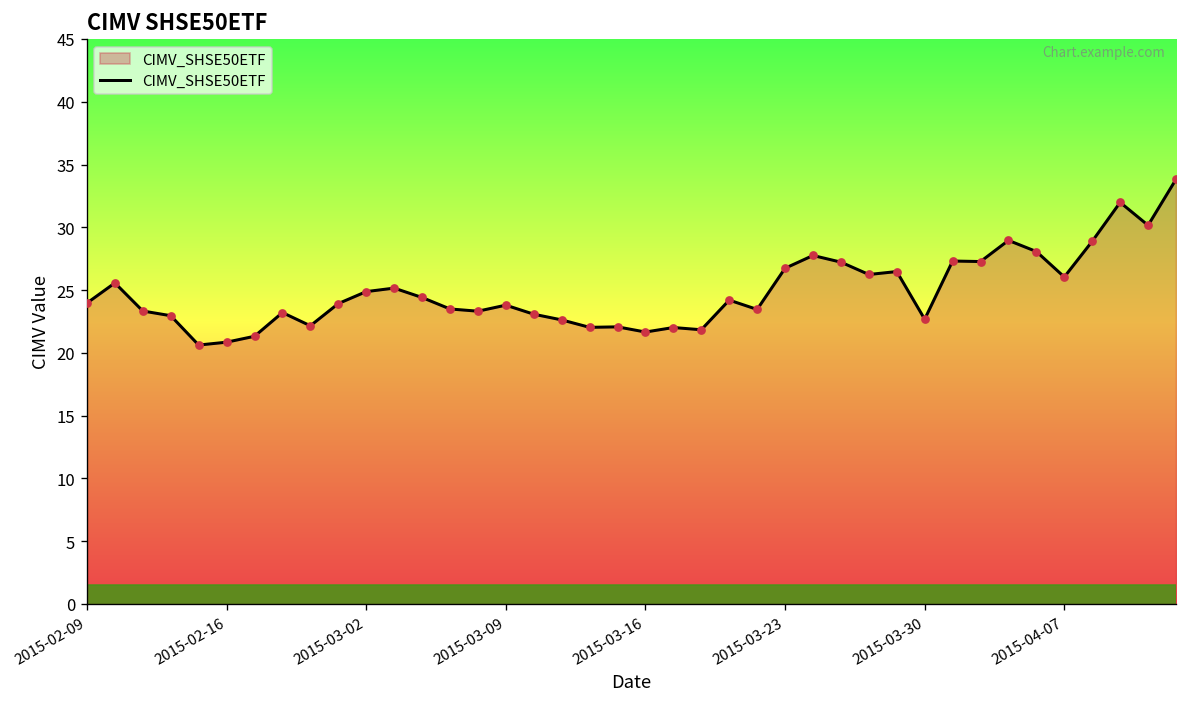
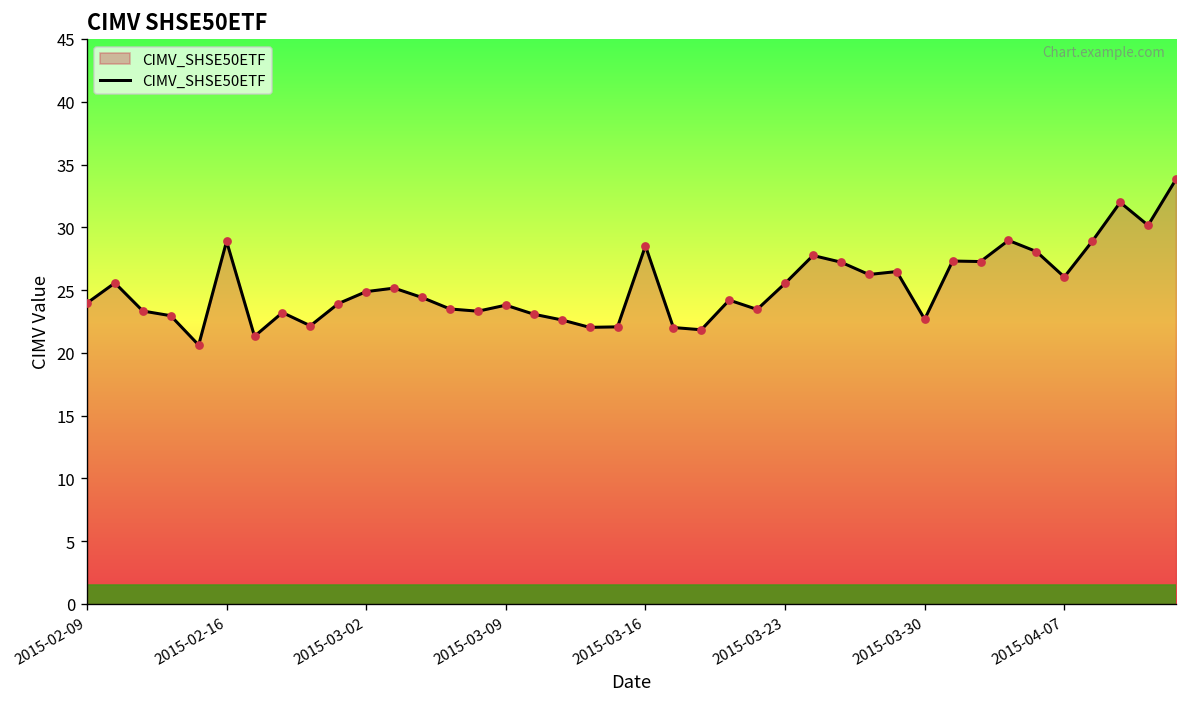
  {
    "2015-02-09": 24.0,
-   "2015-02-16": 20.8,
+   "2015-02-16": 28.9,
    "2015-03-02": 24.9,
    "2015-03-09": 23.8,
-   "2015-03-16": 21.7,
-   "2015-03-23": 26.7,
+   "2015-03-16": 28.5,
+   "2015-03-23": 25.5,
    "2015-03-30": 22.7,
    "2015-04-07": 26.0
  }
